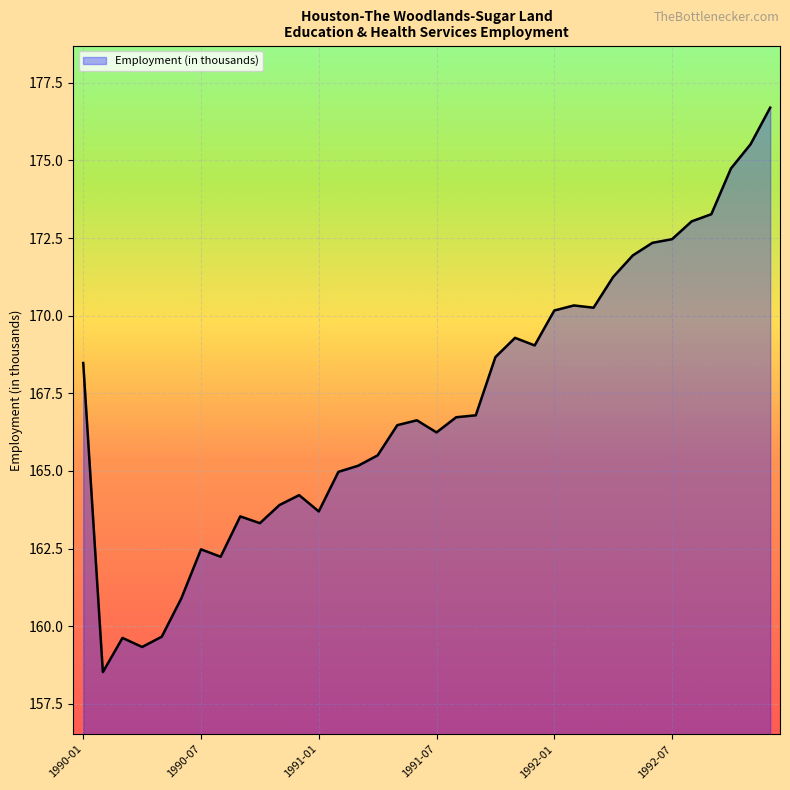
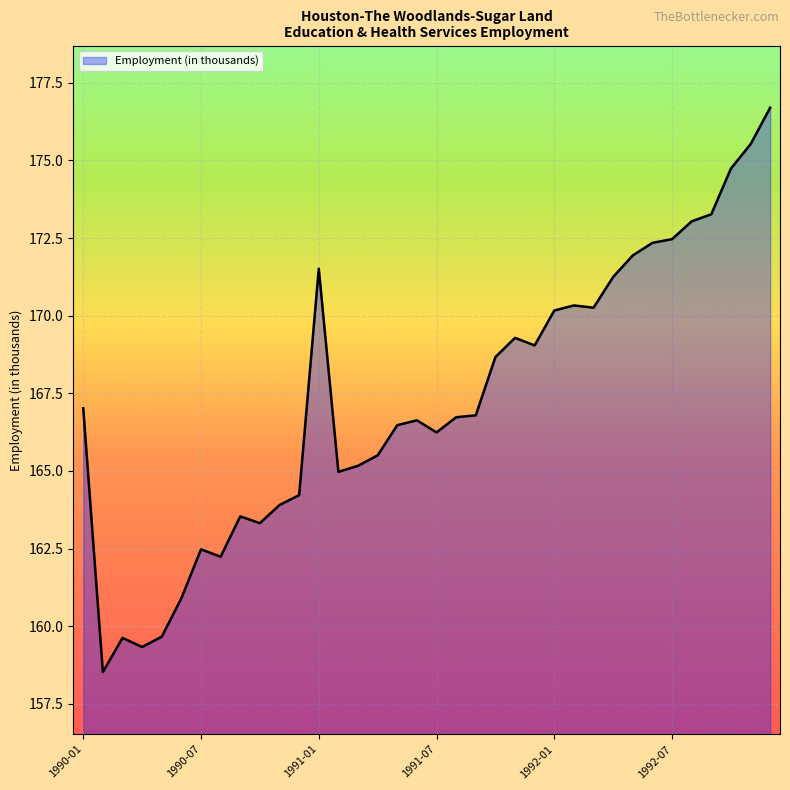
  {
-   "1990-01": 168.5,
+   "1990-01": 167.0,
    "1990-07": 162.5,
-   "1991-01": 163.7,
+   "1991-01": 171.5,
    "1991-07": 166.2,
    "1992-01": 170.2,
    "1992-07": 172.5
  }
